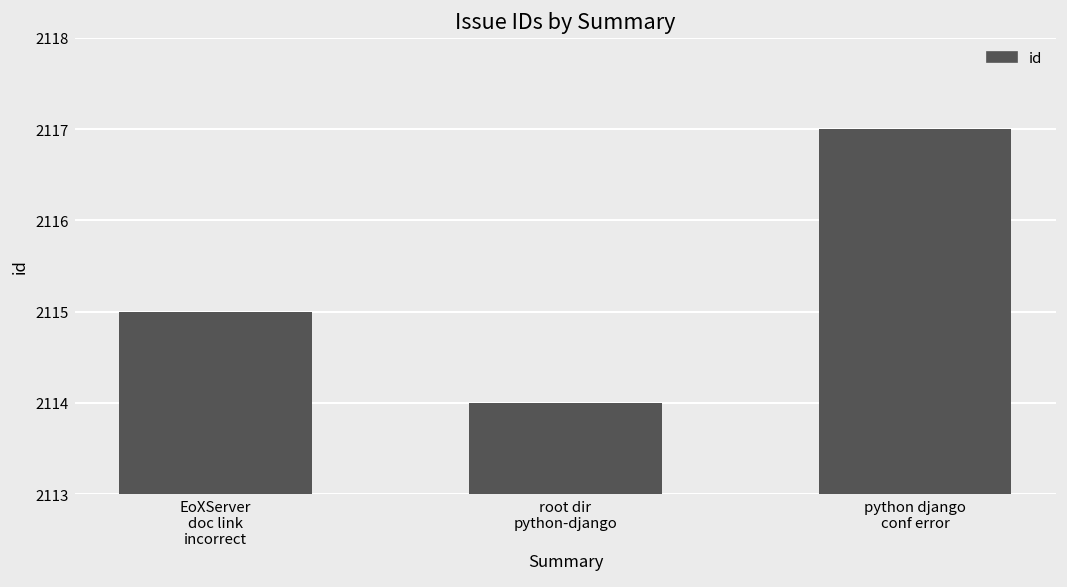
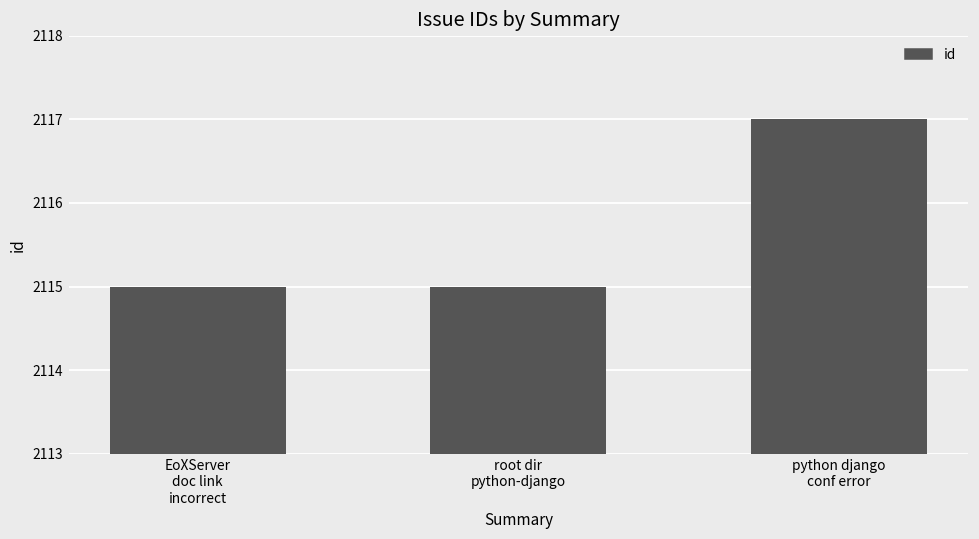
  {
    "EoXServer doc link incorrect": 2115,
-   "root dir python-django": 2114,
+   "root dir python-django": 2115,
    "python django conf error": 2117
  }
